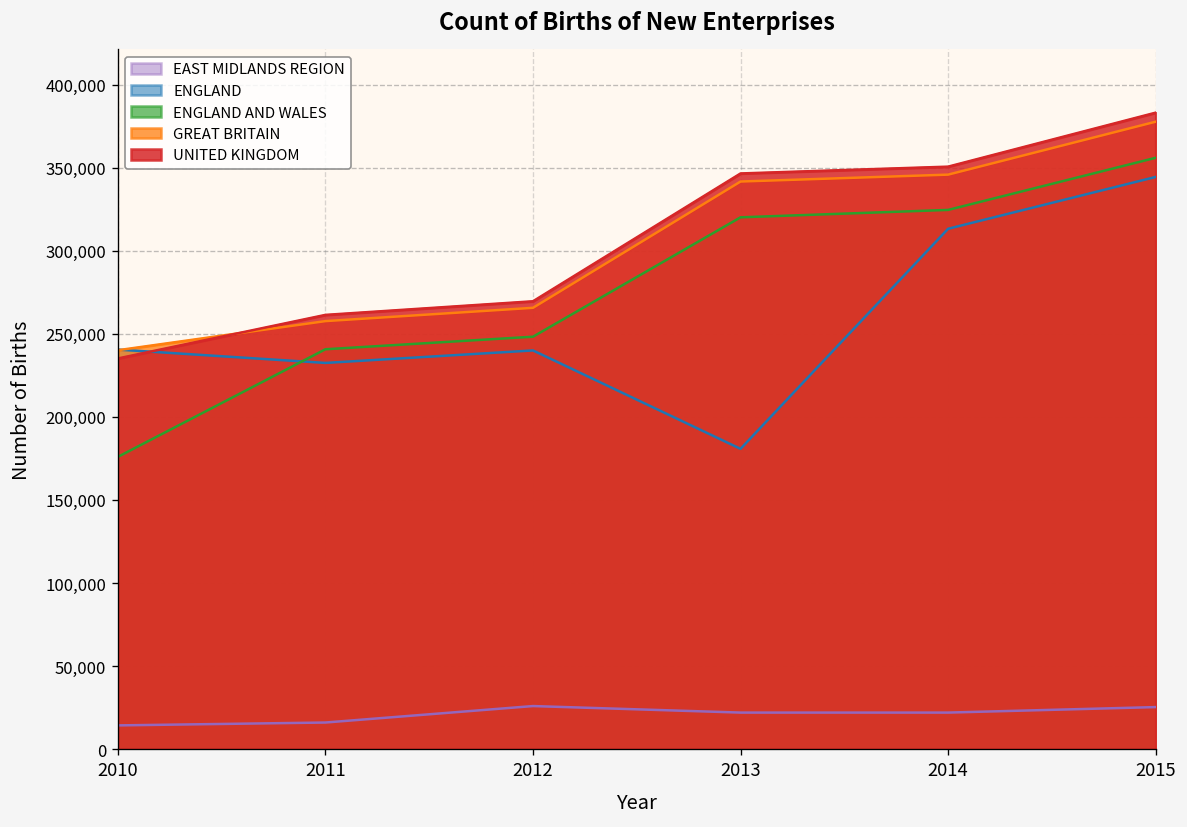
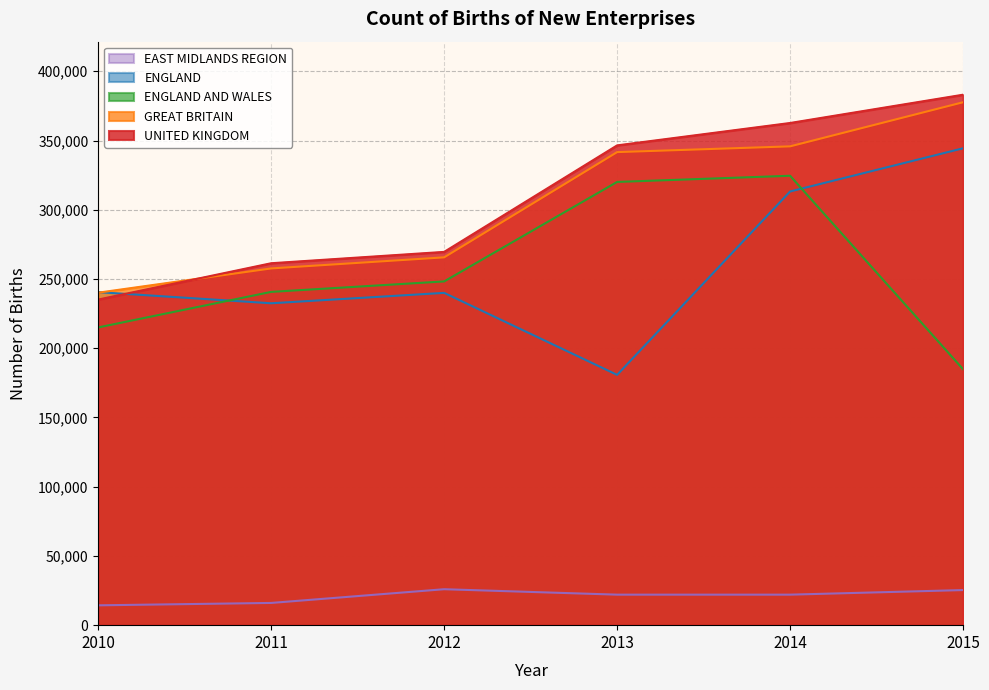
  {
    "EAST MIDLANDS REGION": {
      "2010": "14,000",
      "2011": "16,000",
      "2012": "26,000",
      "2013": "22,000",
      "2014": "22,000",
      "2015": "25,000"
    },
    "ENGLAND": {
      "2011": "232,000",
      "2012": "240,000",
      "2013": "181,000",
      "2014": "313,000",
      "2015": "344,000"
    },
    "ENGLAND AND WALES": {
-     "2010": "176,000",
+     "2010": "215,000",
      "2011": "241,000",
      "2012": "248,000",
      "2013": "320,000",
      "2014": "325,000",
-     "2015": "356,000"
+     "2015": "185,000"
    },
    "GREAT BRITAIN": {
      "2011": "258,000",
      "2012": "266,000",
      "2013": "342,000",
      "2014": "346,000",
      "2015": "378,000"
    },
    "UNITED KINGDOM": {
      "2010": "235,000",
      "2011": "261,000",
      "2012": "270,000",
      "2013": "346,000",
-     "2014": "351,000",
+     "2014": "363,000",
      "2015": "383,000"
    }
  }
